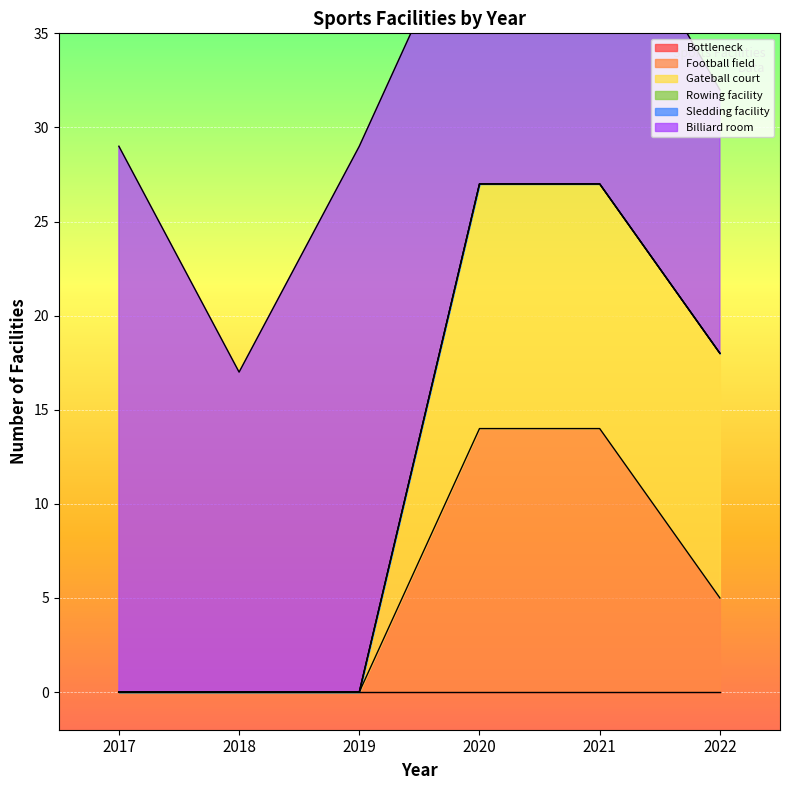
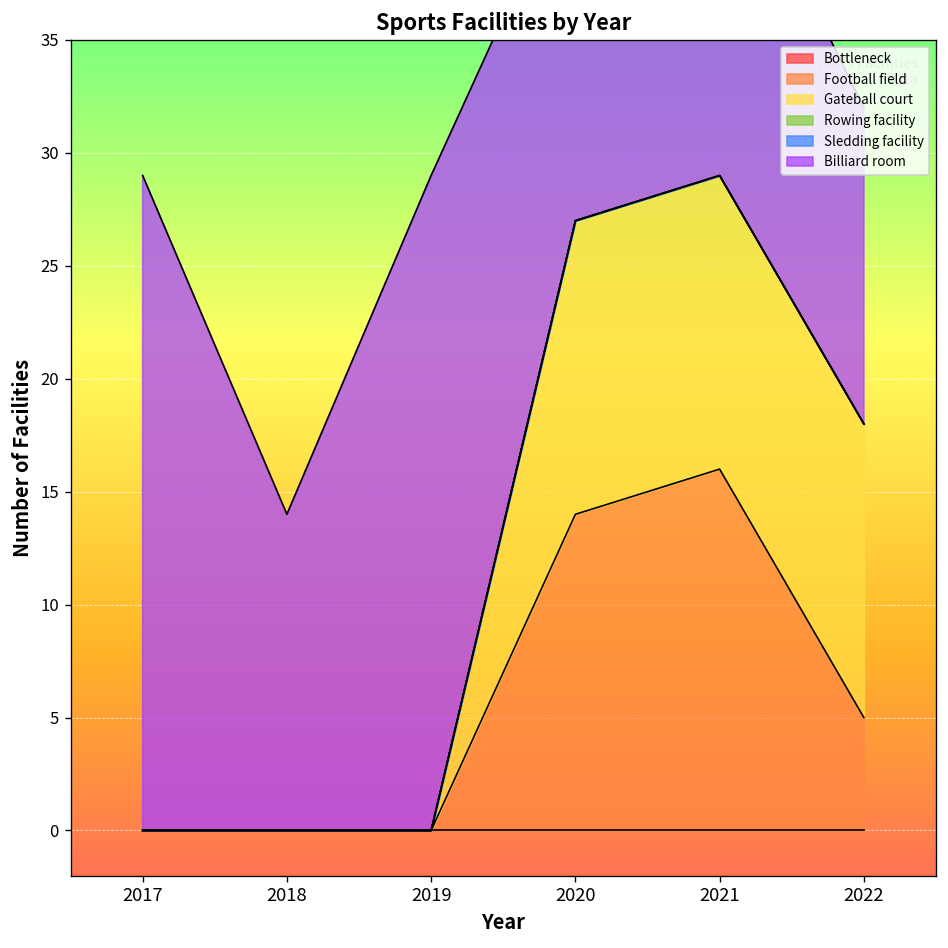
  {
    "Bottleneck": {
      "2020": 0,
      "2021": 0,
      "2022": 0
    },
    "Football field": {
      "2020": 14,
-     "2021": 14,
+     "2021": 16,
      "2022": 5
    },
    "Billiard room": {
      "2017": 29,
-     "2018": 17,
+     "2018": 14,
      "2019": 29
    }
  }
